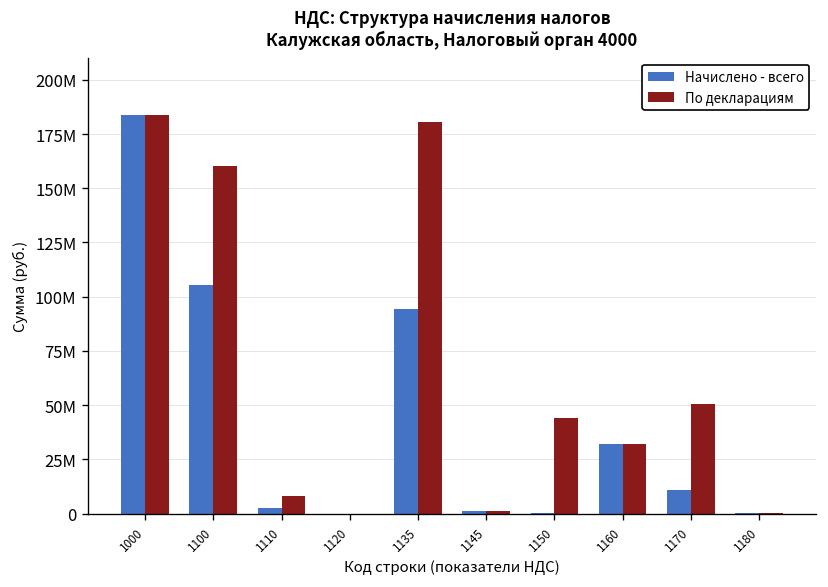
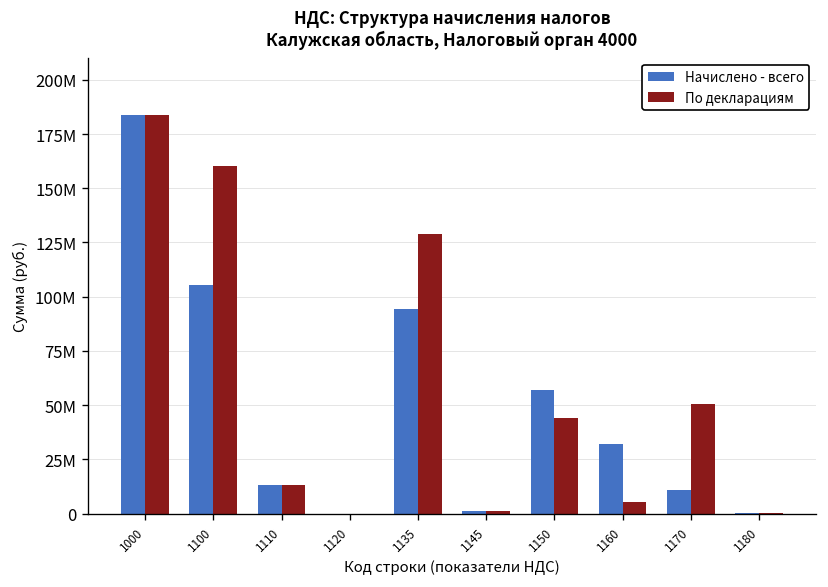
  {
    "Начислено - всего": {
      "1000": 184000000,
      "1100": 105000000,
-     "1110": 2000000,
+     "1110": 13000000,
      "1135": 94000000,
-     "1150": 0,
+     "1150": 57000000,
      "1160": 32000000,
      "1170": 11000000
    },
    "По декларациям": {
      "1000": 184000000,
      "1100": 160000000,
-     "1110": 8000000,
-     "1135": 181000000,
+     "1110": 13000000,
+     "1135": 129000000,
      "1150": 44000000,
-     "1160": 32000000,
+     "1160": 5000000,
      "1170": 50000000
    }
  }
